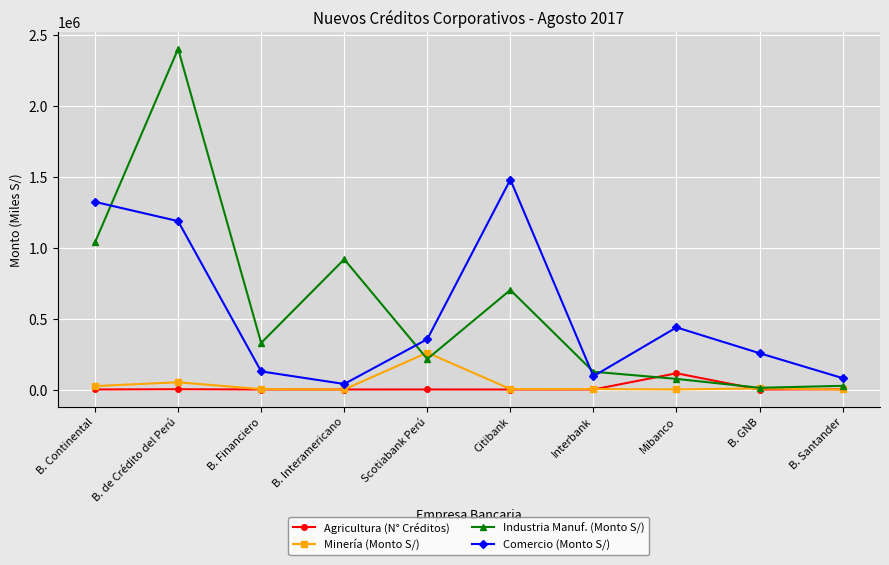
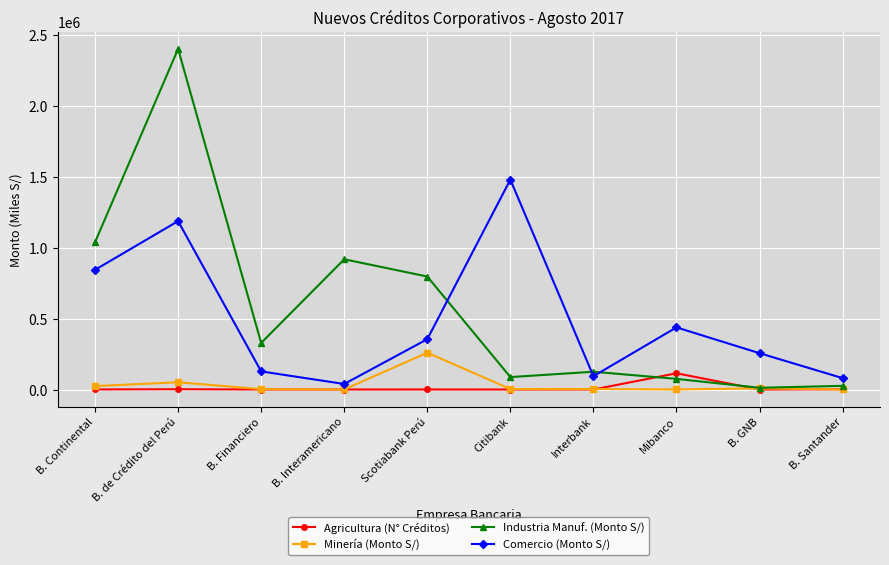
  {
    "Agricultura (N° Créditos)": {
      "B. Continental": 0,
      "B. de Crédito del Perú": 0,
      "Scotiabank Perú": 0,
      "Mibanco": 110000
    },
    "Minería (Monto S/)": {
      "B. Continental": 20000,
      "B. de Crédito del Perú": 50000,
      "Scotiabank Perú": 260000,
      "Mibanco": 0
    },
    "Industria Manuf. (Monto S/)": {
      "B. Continental": 1040000,
      "B. de Crédito del Perú": 2400000,
      "B. Financiero": 330000,
      "B. Interamericano": 920000,
-     "Scotiabank Perú": 220000,
-     "Citibank": 700000,
+     "Scotiabank Perú": 800000,
+     "Citibank": 90000,
      "Interbank": 130000,
      "Mibanco": 70000,
      "B. Santander": 30000
    },
    "Comercio (Monto S/)": {
-     "B. Continental": 1320000,
+     "B. Continental": 840000,
      "B. de Crédito del Perú": 1190000,
      "B. Financiero": 130000,
      "B. Interamericano": 40000,
      "Scotiabank Perú": 350000,
      "Citibank": 1480000,
      "Interbank": 90000,
      "Mibanco": 440000,
      "B. GNB": 260000,
      "B. Santander": 80000
    }
  }
